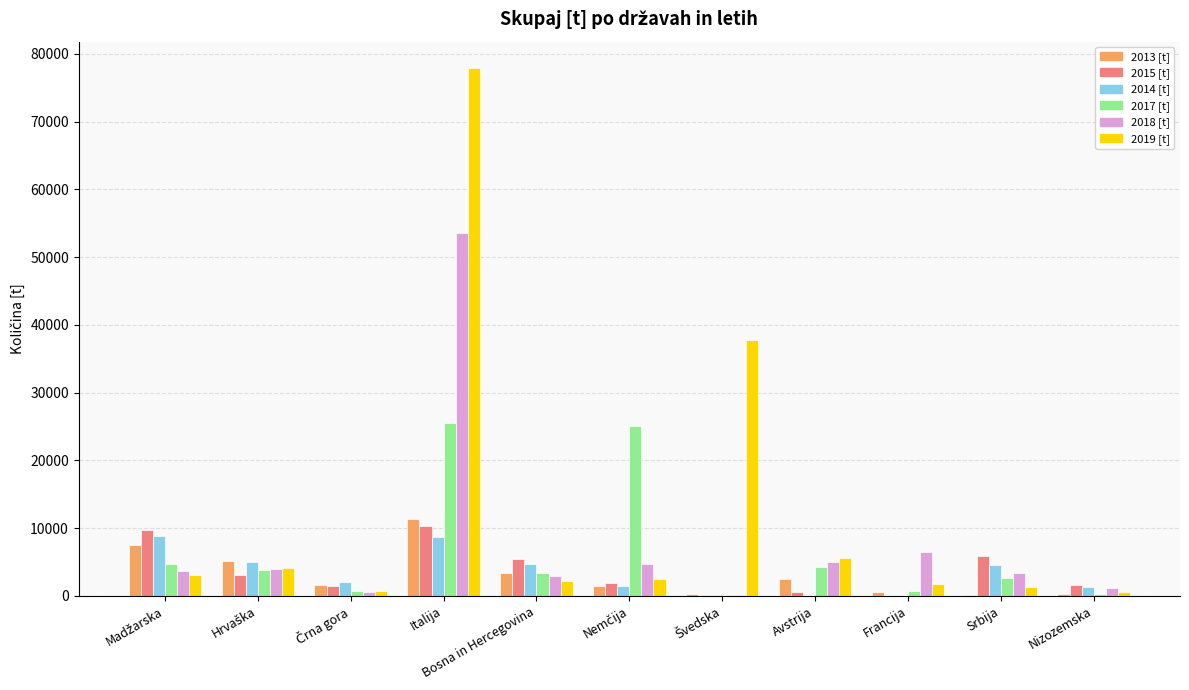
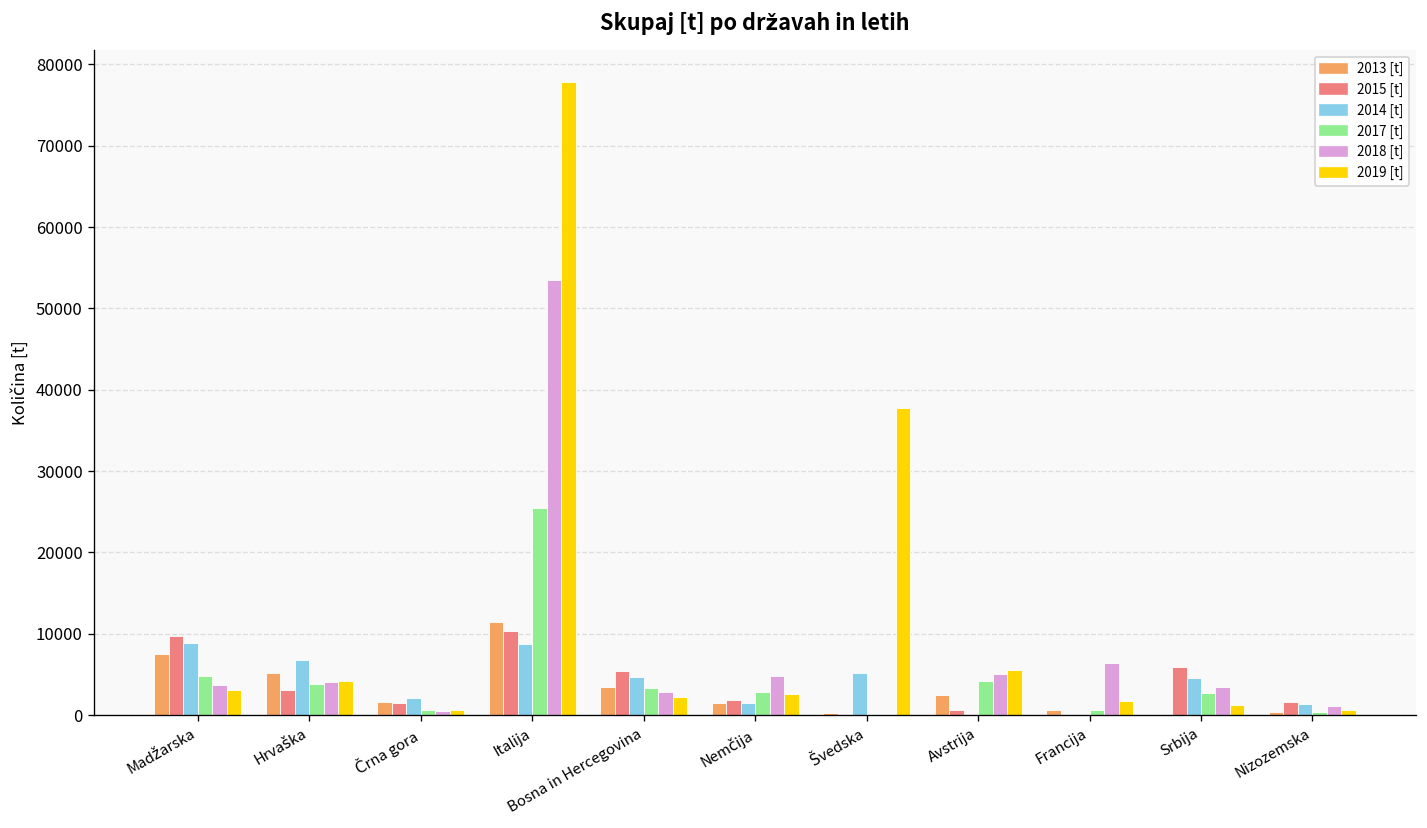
  {
    "2014 [t]": {
      "Madžarska": 9000,
-     "Hrvaška": 5000,
+     "Hrvaška": 7000,
      "Črna gora": 2000,
      "Italija": 9000,
      "Bosna in Hercegovina": 5000,
      "Nemčija": 2000,
-     "Švedska": 0,
+     "Švedska": 5000,
      "Avstrija": 0,
      "Francija": 0,
      "Srbija": 5000,
      "Nizozemska": 1000
    },
    "2017 [t]": {
      "Madžarska": 5000,
      "Hrvaška": 4000,
      "Črna gora": 1000,
      "Italija": 25000,
      "Bosna in Hercegovina": 3000,
-     "Nemčija": 25000,
+     "Nemčija": 3000,
      "Avstrija": 4000,
      "Francija": 1000,
      "Srbija": 3000
    },
    "2018 [t]": {
      "Madžarska": 4000,
      "Hrvaška": 4000,
      "Črna gora": 1000,
      "Italija": 54000,
      "Bosna in Hercegovina": 3000,
      "Nemčija": 5000,
      "Avstrija": 5000,
      "Francija": 6000,
      "Srbija": 3000,
      "Nizozemska": 1000
    },
    "2019 [t]": {
      "Madžarska": 3000,
      "Hrvaška": 4000,
      "Črna gora": 1000,
      "Italija": 78000,
      "Bosna in Hercegovina": 2000,
      "Nemčija": 3000,
      "Švedska": 38000,
      "Avstrija": 6000,
      "Francija": 2000,
      "Srbija": 1000,
      "Nizozemska": 1000
    }
  }
